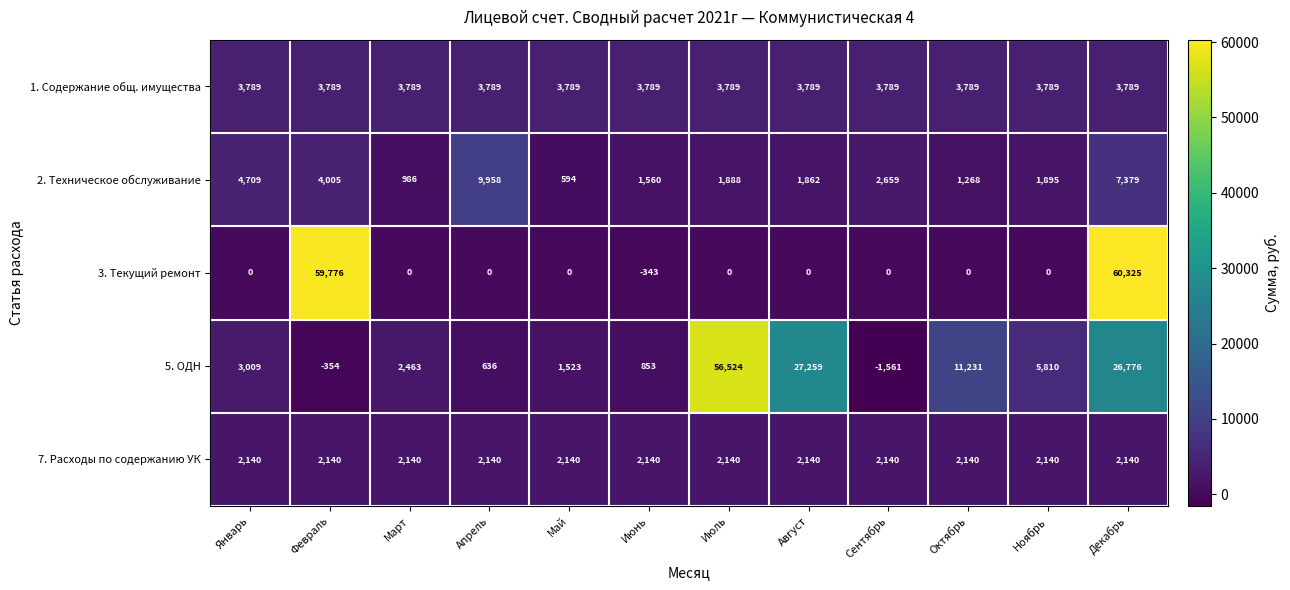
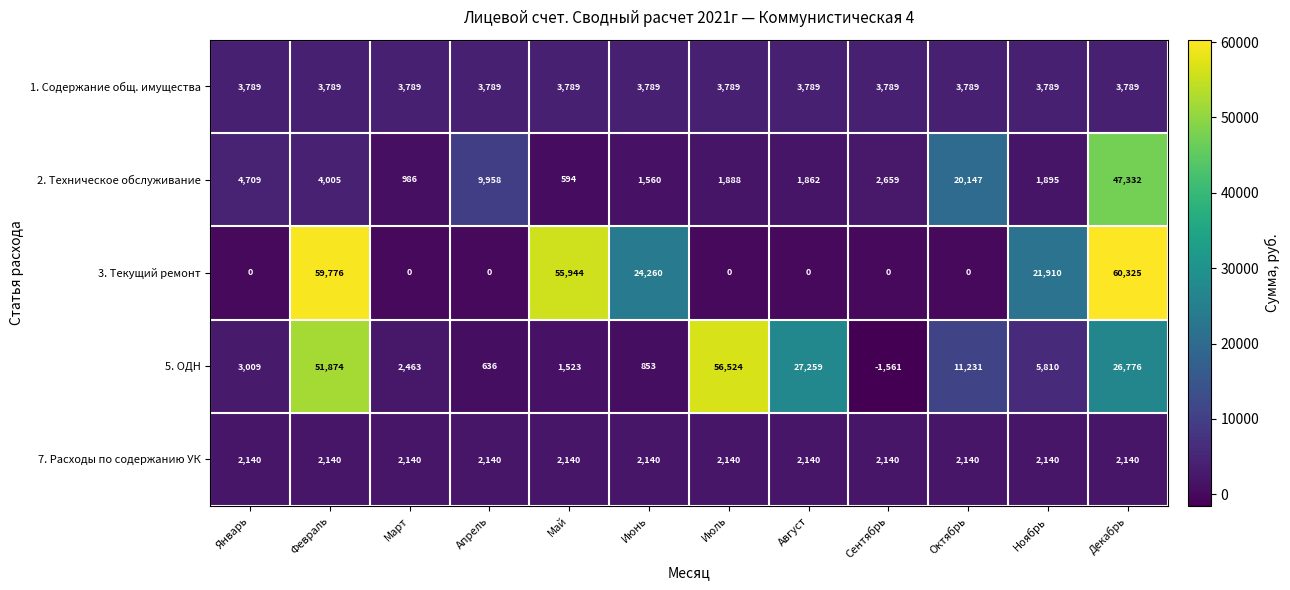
  {
    "1. Содержание общ. имущества": {
      "Январь": "3,789",
      "Февраль": "3,789",
      "Март": "3,789",
      "Апрель": "3,789",
      "Май": "3,789",
      "Июнь": "3,789",
      "Июль": "3,789",
      "Август": "3,789",
      "Сентябрь": "3,789",
      "Октябрь": "3,789",
      "Ноябрь": "3,789",
      "Декабрь": "3,789"
    },
    "2. Техническое обслуживание": {
      "Январь": "4,709",
      "Февраль": "4,005",
      "Март": "986",
      "Апрель": "9,958",
      "Май": "594",
      "Июнь": "1,560",
      "Июль": "1,888",
      "Август": "1,862",
      "Сентябрь": "2,659",
-     "Октябрь": "1,268",
+     "Октябрь": "20,147",
      "Ноябрь": "1,895",
-     "Декабрь": "7,379"
+     "Декабрь": "47,332"
    },
    "3. Текущий ремонт": {
      "Январь": "0",
      "Февраль": "59,776",
      "Март": "0",
      "Апрель": "0",
-     "Май": "0",
-     "Июнь": "-343",
+     "Май": "55,944",
+     "Июнь": "24,260",
      "Июль": "0",
      "Август": "0",
      "Сентябрь": "0",
      "Октябрь": "0",
-     "Ноябрь": "0",
+     "Ноябрь": "21,910",
      "Декабрь": "60,325"
    },
    "5. ОДН": {
      "Январь": "3,009",
-     "Февраль": "-354",
+     "Февраль": "51,874",
      "Март": "2,463",
      "Апрель": "636",
      "Май": "1,523",
      "Июнь": "853",
      "Июль": "56,524",
      "Август": "27,259",
      "Сентябрь": "-1,561",
      "Октябрь": "11,231",
      "Ноябрь": "5,810",
      "Декабрь": "26,776"
    },
    "7. Расходы по содержанию УК": {
      "Январь": "2,140",
      "Февраль": "2,140",
      "Март": "2,140",
      "Апрель": "2,140",
      "Май": "2,140",
      "Июнь": "2,140",
      "Июль": "2,140",
      "Август": "2,140",
      "Сентябрь": "2,140",
      "Октябрь": "2,140",
      "Ноябрь": "2,140",
      "Декабрь": "2,140"
    }
  }
